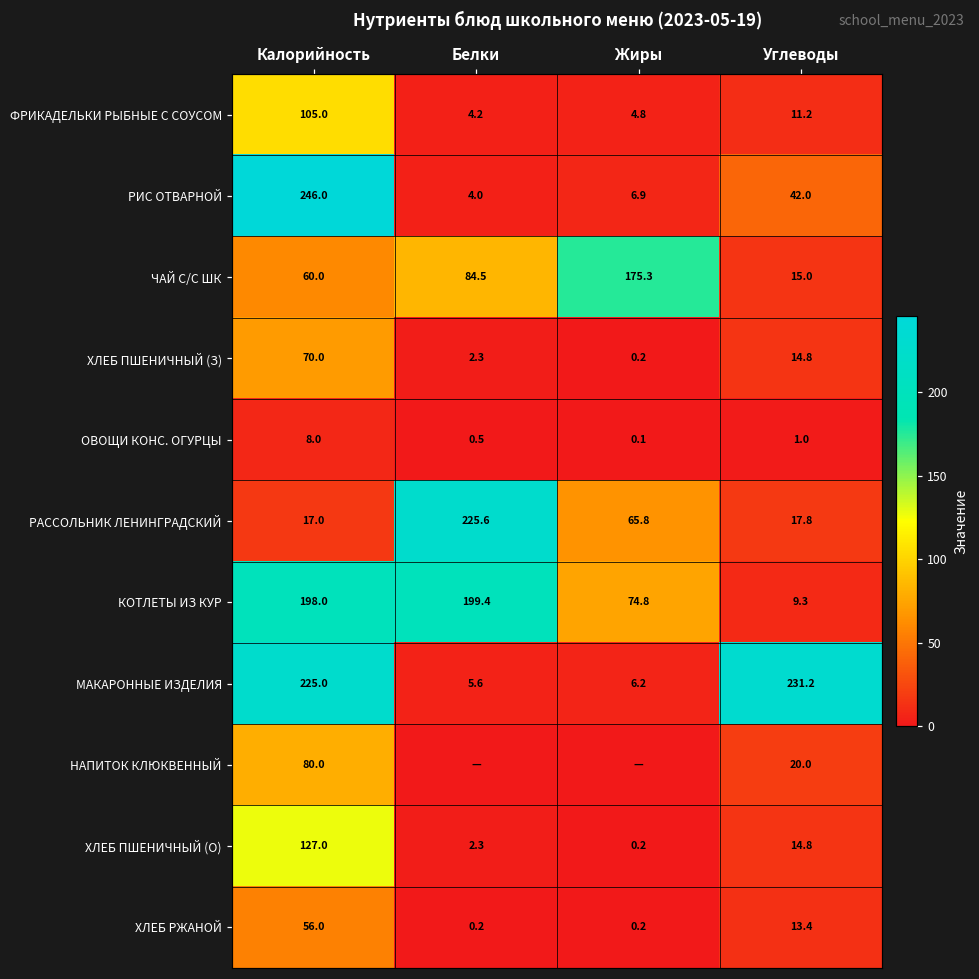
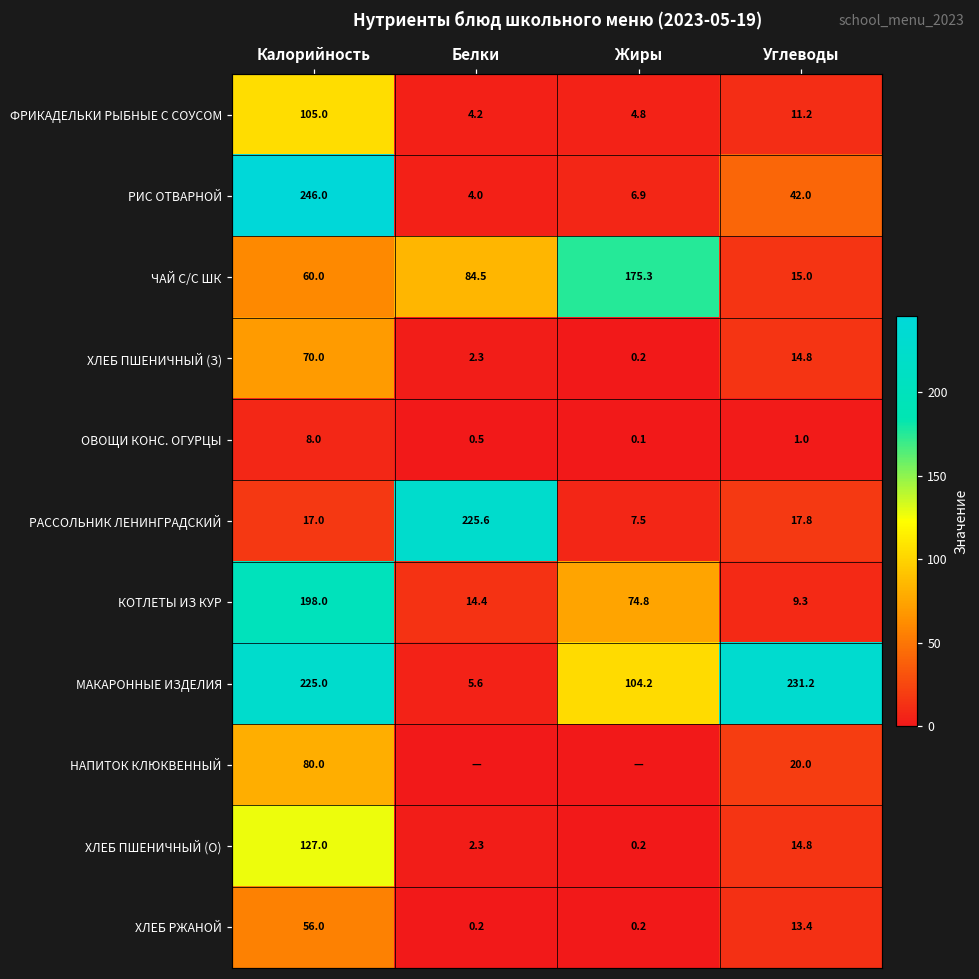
  {
    "ФРИКАДЕЛЬКИ РЫБНЫЕ С СОУСОМ": {
      "Калорийность": 105.0,
      "Белки": 4.2,
      "Жиры": 4.8,
      "Углеводы": 11.2
    },
    "РИС ОТВАРНОЙ": {
      "Калорийность": 246.0,
      "Белки": 4.0,
      "Жиры": 6.9,
      "Углеводы": 42.0
    },
    "ЧАЙ С/С ШК": {
      "Калорийность": 60.0,
      "Белки": 84.5,
      "Жиры": 175.3,
      "Углеводы": 15.0
    },
    "ХЛЕБ ПШЕНИЧНЫЙ (З)": {
      "Калорийность": 70.0,
      "Белки": 2.3,
      "Жиры": 0.2,
      "Углеводы": 14.8
    },
    "ОВОЩИ КОНС. ОГУРЦЫ": {
      "Калорийность": 8.0,
      "Белки": 0.5,
      "Жиры": 0.1,
      "Углеводы": 1.0
    },
    "РАССОЛЬНИК ЛЕНИНГРАДСКИЙ": {
      "Калорийность": 17.0,
      "Белки": 225.6,
-     "Жиры": 65.8,
+     "Жиры": 7.5,
      "Углеводы": 17.8
    },
    "КОТЛЕТЫ ИЗ КУР": {
      "Калорийность": 198.0,
-     "Белки": 199.4,
+     "Белки": 14.4,
      "Жиры": 74.8,
      "Углеводы": 9.3
    },
    "МАКАРОННЫЕ ИЗДЕЛИЯ": {
      "Калорийность": 225.0,
      "Белки": 5.6,
-     "Жиры": 6.2,
+     "Жиры": 104.2,
      "Углеводы": 231.2
    },
    "НАПИТОК КЛЮКВЕННЫЙ": {
      "Калорийность": 80.0,
      "Углеводы": 20.0
    },
    "ХЛЕБ ПШЕНИЧНЫЙ (О)": {
      "Калорийность": 127.0,
      "Белки": 2.3,
      "Жиры": 0.2,
      "Углеводы": 14.8
    },
    "ХЛЕБ РЖАНОЙ": {
      "Калорийность": 56.0,
      "Белки": 0.2,
      "Жиры": 0.2,
      "Углеводы": 13.4
    }
  }
